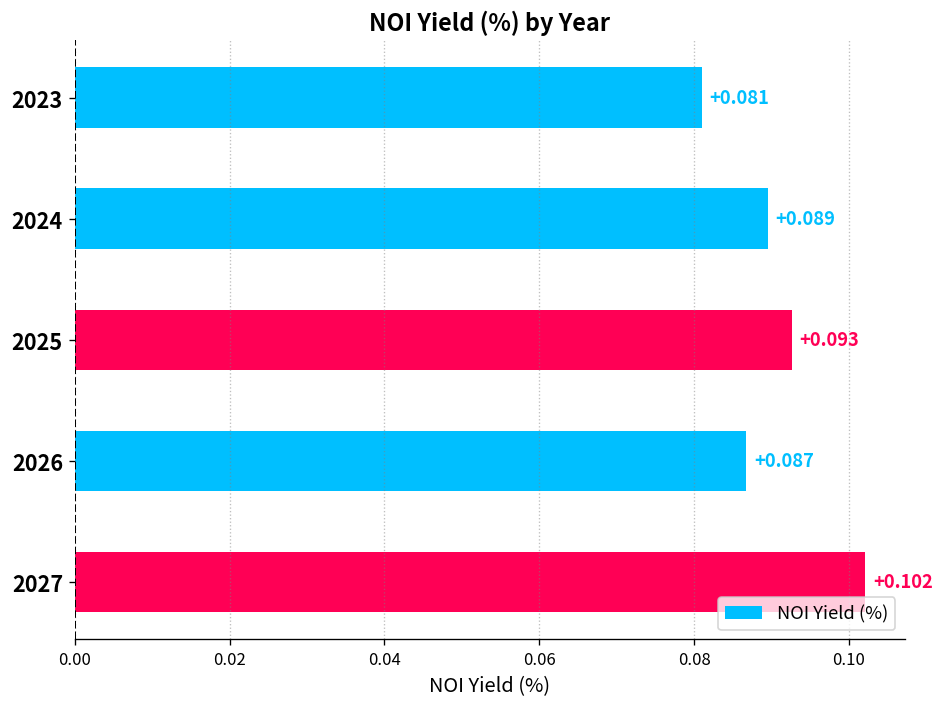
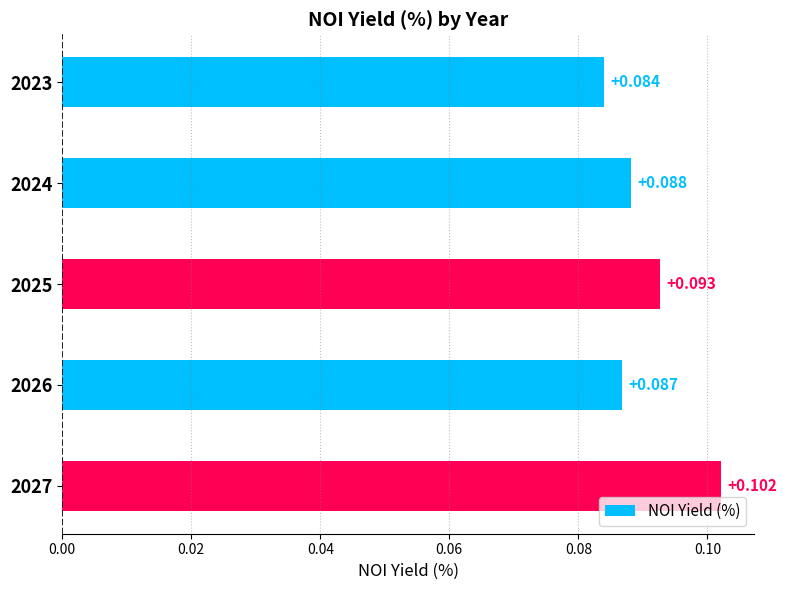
  {
-   "2023": "+0.081",
-   "2024": "+0.089",
+   "2023": "+0.084",
+   "2024": "+0.088",
    "2025": "+0.093",
    "2026": "+0.087",
    "2027": "+0.102"
  }
